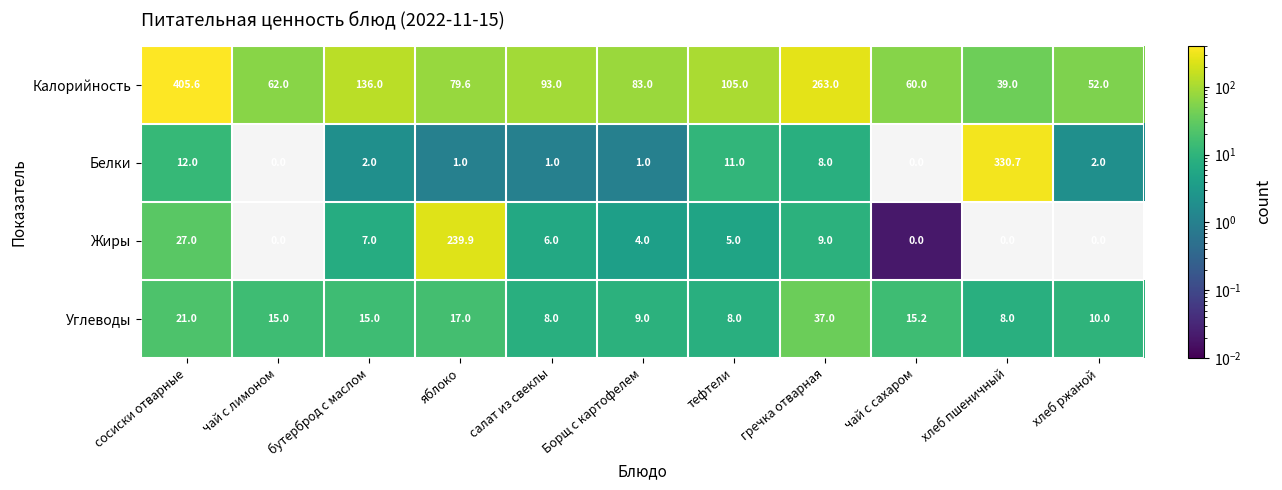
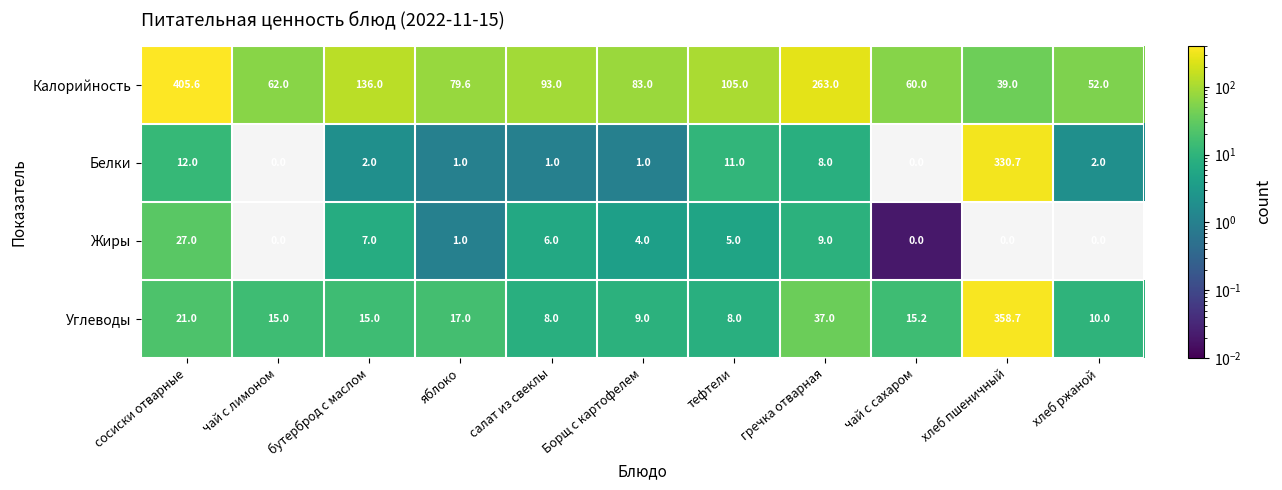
  {
    "Калорийность": {
      "сосиски отварные": 405.6,
      "чай с лимоном": 62.0,
      "бутерброд с маслом": 136.0,
      "яблоко": 79.6,
      "салат из свеклы": 93.0,
      "Борщ с картофелем": 83.0,
      "тефтели": 105.0,
      "гречка отварная": 263.0,
      "чай с сахаром": 60.0,
      "хлеб пшеничный": 39.0,
      "хлеб ржаной": 52.0
    },
    "Белки": {
      "сосиски отварные": 12.0,
      "бутерброд с маслом": 2.0,
      "яблоко": 1.0,
      "салат из свеклы": 1.0,
      "Борщ с картофелем": 1.0,
      "тефтели": 11.0,
      "гречка отварная": 8.0,
      "хлеб пшеничный": 330.7,
      "хлеб ржаной": 2.0
    },
    "Жиры": {
      "сосиски отварные": 27.0,
      "бутерброд с маслом": 7.0,
-     "яблоко": 239.9,
+     "яблоко": 1.0,
      "салат из свеклы": 6.0,
      "Борщ с картофелем": 4.0,
      "тефтели": 5.0,
      "гречка отварная": 9.0,
      "чай с сахаром": 0.0
    },
    "Углеводы": {
      "сосиски отварные": 21.0,
      "чай с лимоном": 15.0,
      "бутерброд с маслом": 15.0,
      "яблоко": 17.0,
      "салат из свеклы": 8.0,
      "Борщ с картофелем": 9.0,
      "тефтели": 8.0,
      "гречка отварная": 37.0,
      "чай с сахаром": 15.2,
-     "хлеб пшеничный": 8.0,
+     "хлеб пшеничный": 358.7,
      "хлеб ржаной": 10.0
    }
  }
